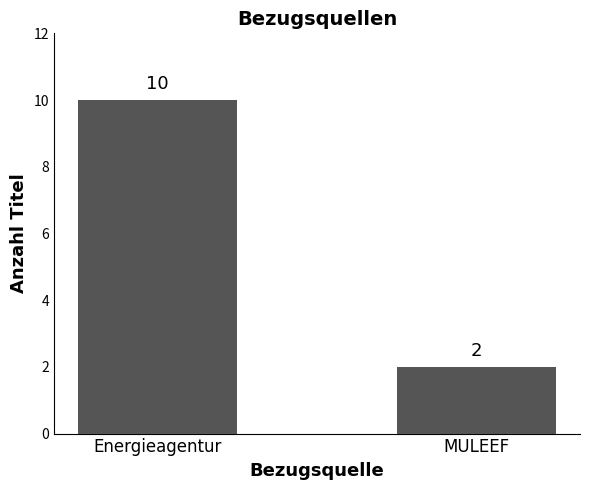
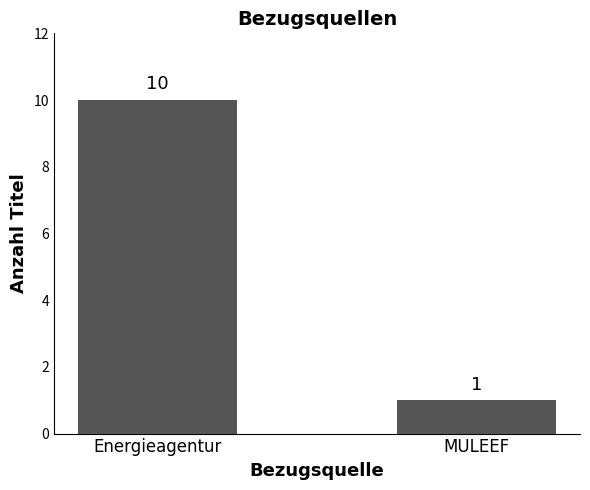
  {
    "Energieagentur": 10,
-   "MULEEF": 2
+   "MULEEF": 1
  }
